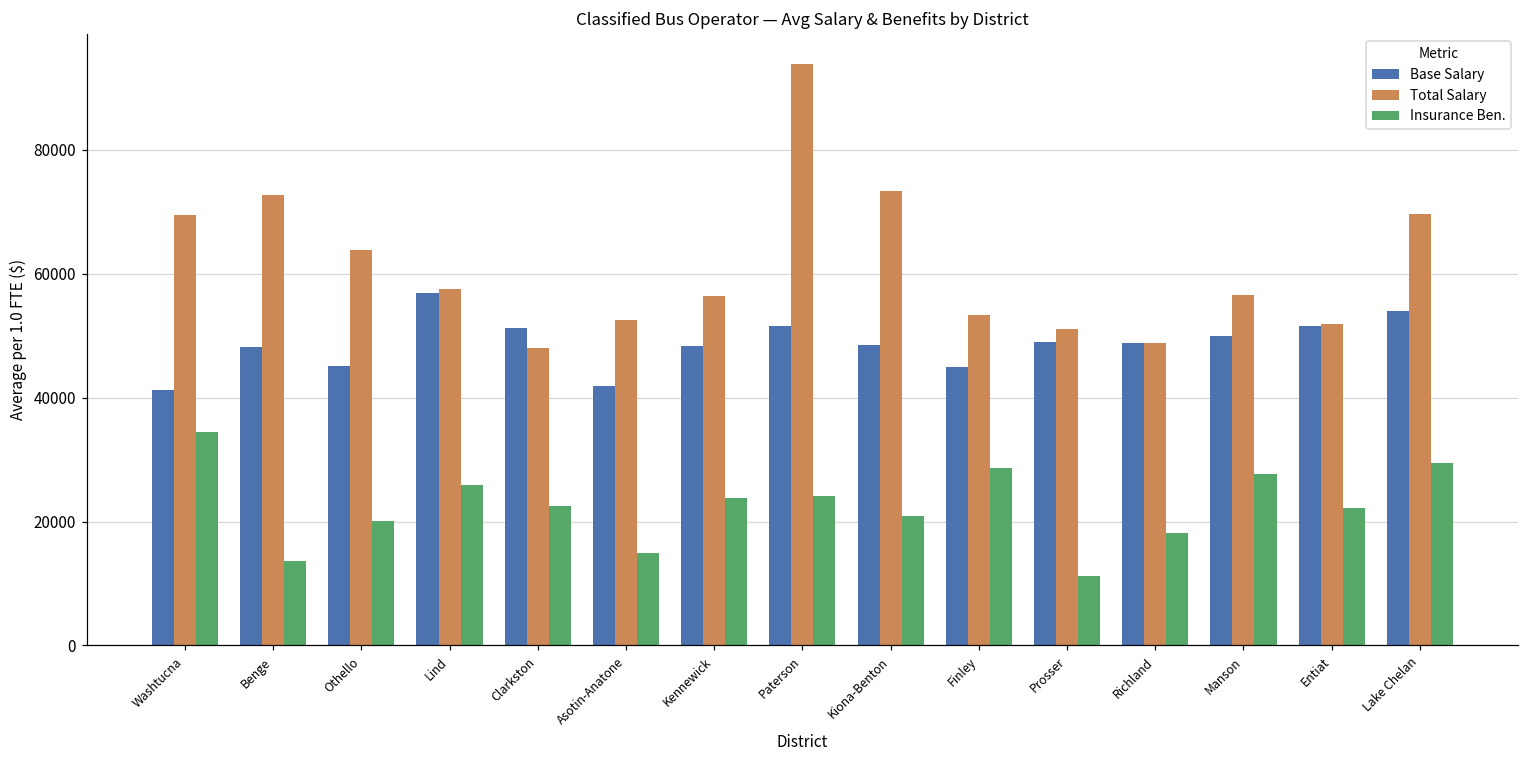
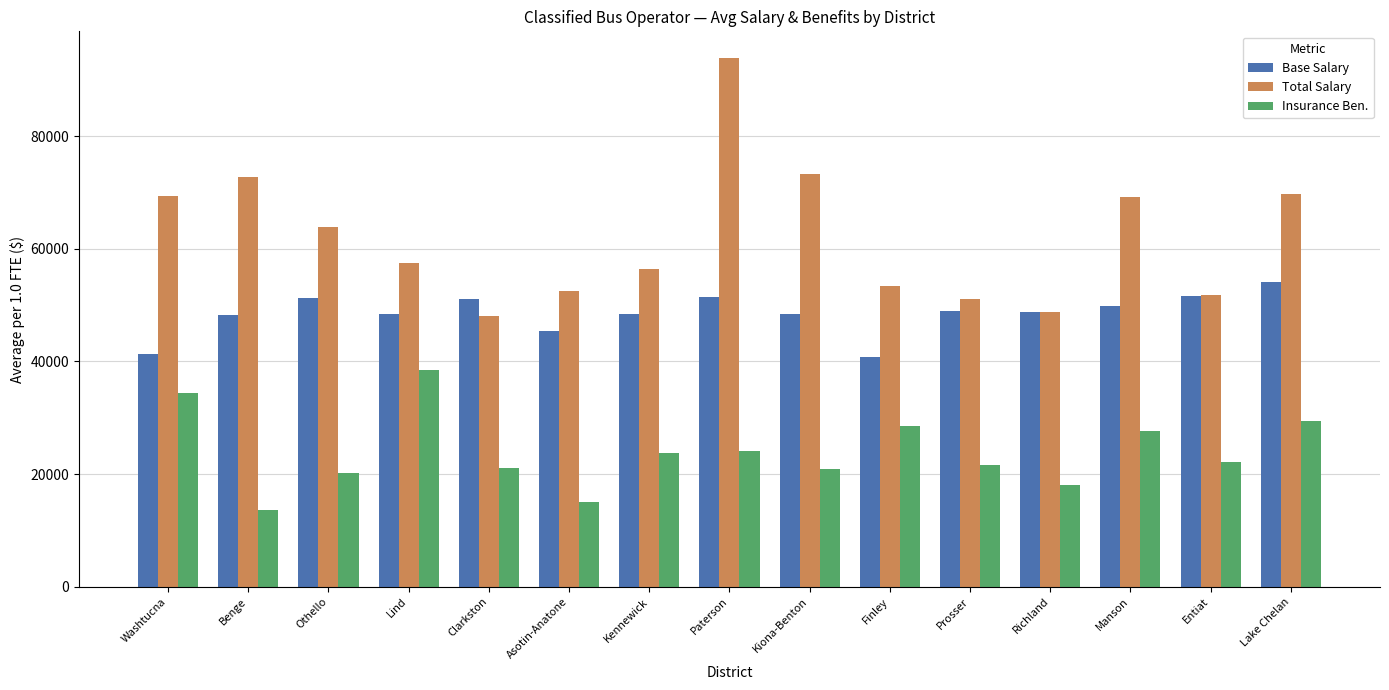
  {
    "Base Salary": {
      "Washtucna": 41000,
      "Benge": 48000,
-     "Othello": 45000,
-     "Lind": 57000,
+     "Othello": 51000,
+     "Lind": 48000,
      "Clarkston": 51000,
-     "Asotin-Anatone": 42000,
+     "Asotin-Anatone": 45000,
      "Kennewick": 48000,
      "Paterson": 52000,
      "Kiona-Benton": 48000,
-     "Finley": 45000,
+     "Finley": 41000,
      "Prosser": 49000,
      "Richland": 49000,
      "Manson": 50000,
      "Entiat": 52000,
      "Lake Chelan": 54000
    },
    "Total Salary": {
      "Washtucna": 69000,
      "Benge": 73000,
      "Othello": 64000,
      "Lind": 58000,
      "Clarkston": 48000,
      "Asotin-Anatone": 53000,
      "Kennewick": 56000,
      "Paterson": 94000,
      "Kiona-Benton": 73000,
      "Finley": 53000,
      "Prosser": 51000,
      "Richland": 49000,
-     "Manson": 57000,
+     "Manson": 69000,
      "Entiat": 52000,
      "Lake Chelan": 70000
    },
    "Insurance Ben.": {
      "Washtucna": 34000,
      "Benge": 14000,
      "Othello": 20000,
-     "Lind": 26000,
-     "Clarkston": 23000,
+     "Lind": 38000,
+     "Clarkston": 21000,
      "Asotin-Anatone": 15000,
      "Kennewick": 24000,
      "Paterson": 24000,
      "Kiona-Benton": 21000,
      "Finley": 29000,
-     "Prosser": 11000,
+     "Prosser": 22000,
      "Richland": 18000,
      "Manson": 28000,
      "Entiat": 22000,
      "Lake Chelan": 30000
    }
  }
